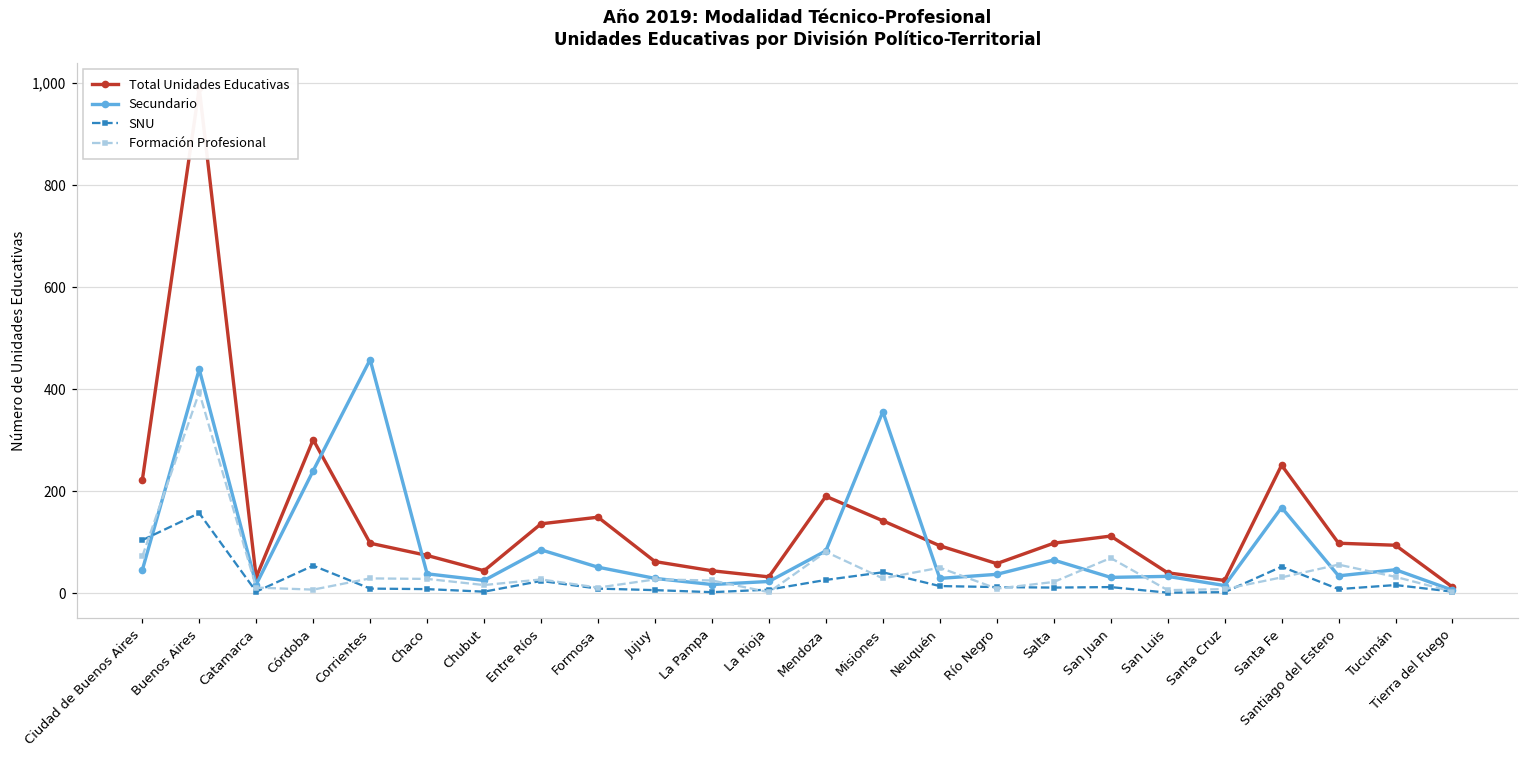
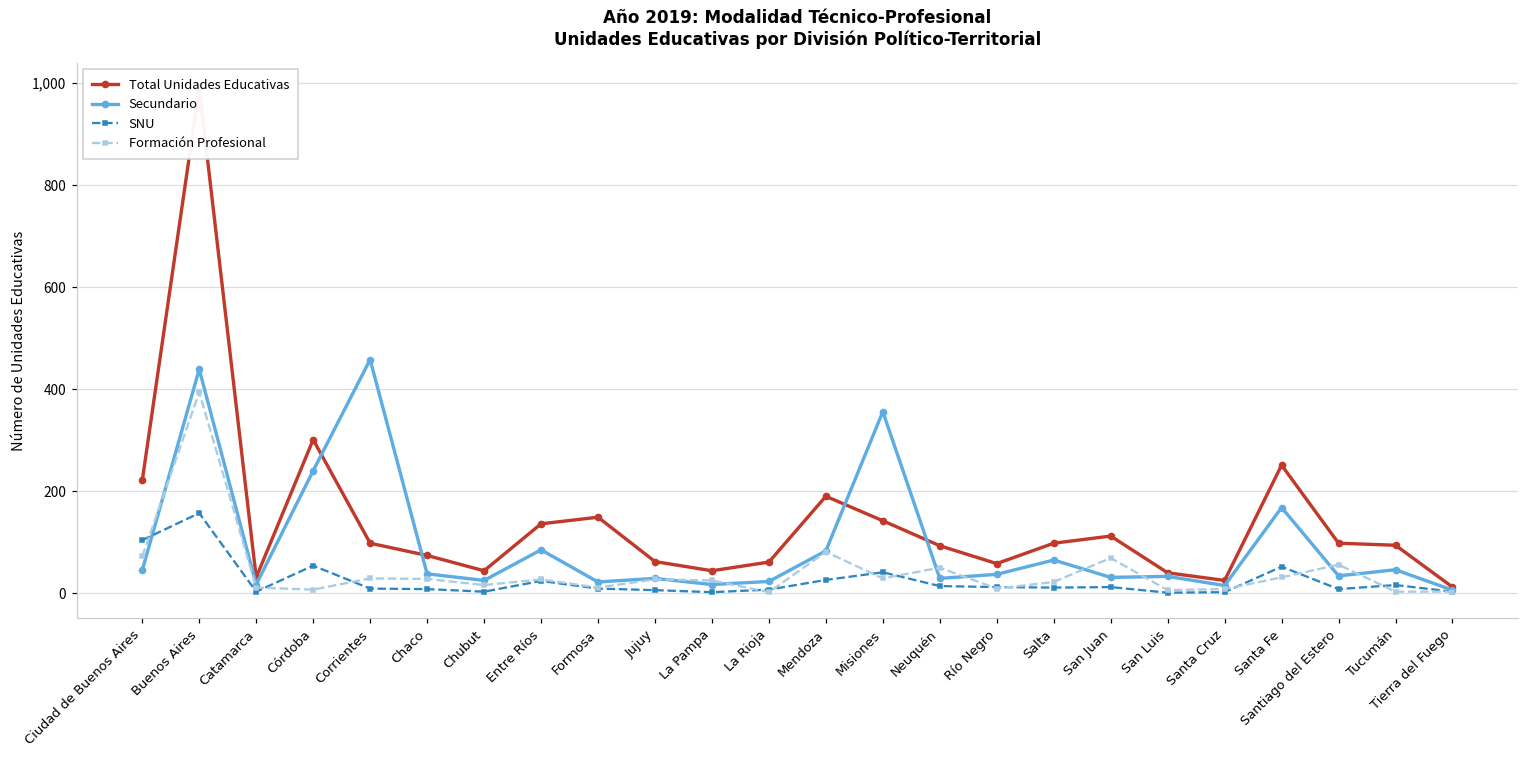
  {
    "Total Unidades Educativas": {
      "Ciudad de Buenos Aires": 220,
      "Catamarca": 30,
      "Córdoba": 300,
      "Corrientes": 100,
      "Chaco": 70,
      "Chubut": 40,
      "Entre Ríos": 140,
      "Formosa": 150,
      "Jujuy": 60,
      "La Pampa": 40,
-     "La Rioja": 30,
+     "La Rioja": 60,
      "Mendoza": 190,
      "Misiones": 140,
      "Neuquén": 90,
      "Río Negro": 60,
      "Salta": 100,
      "San Juan": 110,
      "San Luis": 40,
      "Santa Cruz": 30,
      "Santa Fe": 250,
      "Santiago del Estero": 100,
      "Tucumán": 90,
      "Tierra del Fuego": 10
    },
    "Secundario": {
      "Ciudad de Buenos Aires": 50,
      "Buenos Aires": 440,
      "Catamarca": 20,
      "Córdoba": 240,
      "Corrientes": 460,
      "Chaco": 40,
      "Chubut": 30,
      "Entre Ríos": 90,
-     "Formosa": 50,
+     "Formosa": 20,
      "La Pampa": 20,
      "La Rioja": 20,
      "Misiones": 360,
      "Neuquén": 30,
      "Río Negro": 40,
      "Salta": 70,
      "San Juan": 30,
      "San Luis": 30,
      "Santa Cruz": 20,
      "Santa Fe": 170,
      "Santiago del Estero": 30,
      "Tucumán": 50
    },
    "SNU": {
      "Ciudad de Buenos Aires": 100,
      "Buenos Aires": 160,
      "Catamarca": 0,
      "Córdoba": 50,
      "Corrientes": 10,
      "Chaco": 10,
      "Chubut": 0,
      "Jujuy": 10,
      "La Pampa": 0,
      "Mendoza": 30,
      "Misiones": 40,
      "Neuquén": 10,
      "Salta": 10,
      "San Juan": 10,
      "Santa Cruz": 0,
      "Santa Fe": 50,
      "Santiago del Estero": 10,
      "Tucumán": 20
    },
    "Formación Profesional": {
      "Ciudad de Buenos Aires": 70,
      "Buenos Aires": 390,
      "Catamarca": 10,
      "Córdoba": 10,
      "Corrientes": 30,
      "Chaco": 30,
      "Chubut": 20,
      "La Pampa": 30,
      "Misiones": 30,
      "Neuquén": 50,
      "Salta": 20,
      "San Juan": 70,
      "Santa Cruz": 10,
      "Santa Fe": 30,
      "Santiago del Estero": 60,
-     "Tucumán": 30
+     "Tucumán": 0
    }
  }
